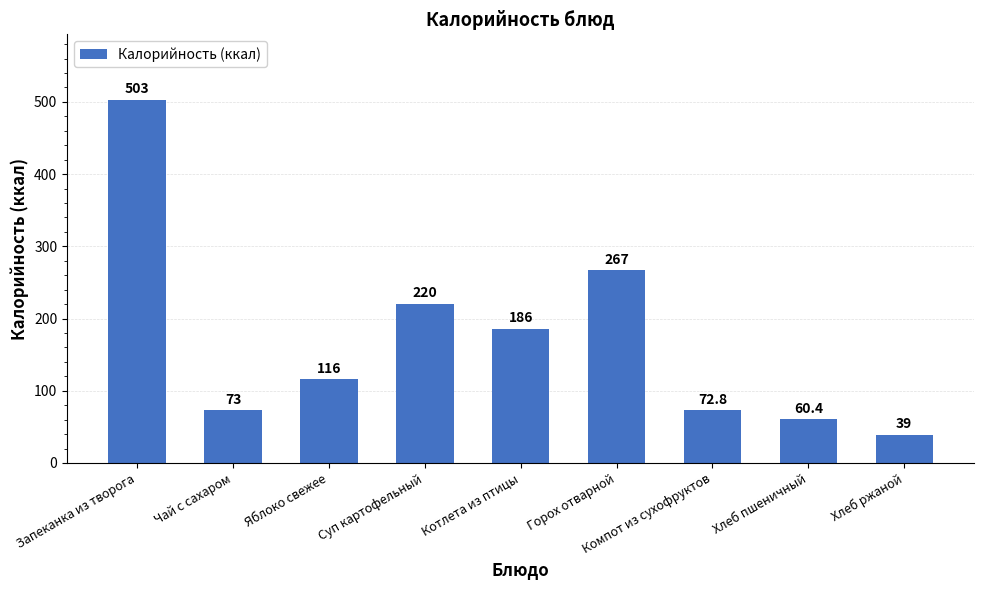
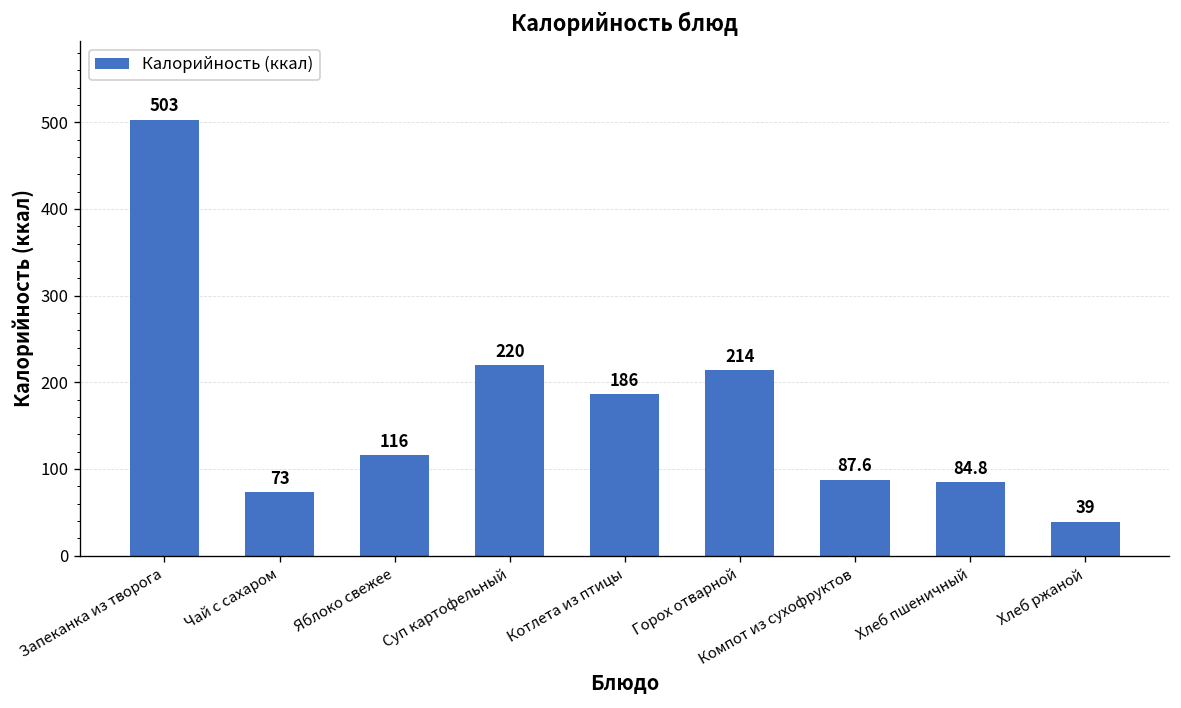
  {
    "Запеканка из творога": 503,
    "Чай с сахаром": 73,
    "Яблоко свежее": 116,
    "Суп картофельный": 220,
    "Котлета из птицы": 186,
-   "Горох отварной": 267,
-   "Компот из сухофруктов": 72.8,
-   "Хлеб пшеничный": 60.4,
+   "Горох отварной": 214,
+   "Компот из сухофруктов": 87.6,
+   "Хлеб пшеничный": 84.8,
    "Хлеб ржаной": 39
  }
